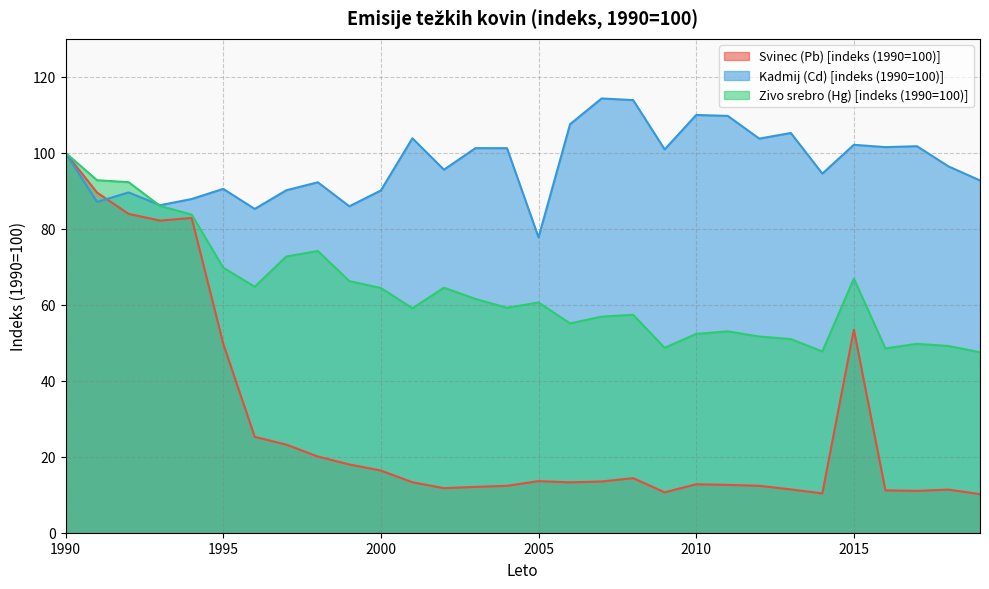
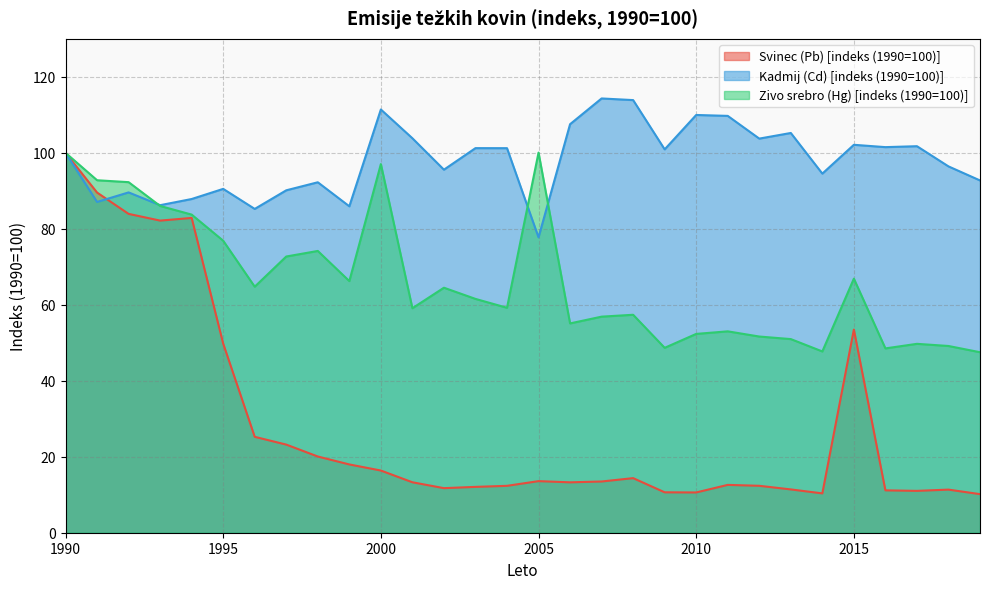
  {
    "Svinec (Pb) [indeks (1990=100)]": {
      "1995": 50,
      "2000": 16,
      "2005": 14,
-     "2010": 13,
+     "2010": 11,
      "2015": 53
    },
    "Kadmij (Cd) [indeks (1990=100)]": {
      "1995": 91,
-     "2000": 90,
+     "2000": 111,
      "2005": 78,
      "2010": 110,
      "2015": 102
    },
    "Zivo srebro (Hg) [indeks (1990=100)]": {
-     "1995": 70,
-     "2000": 64,
-     "2005": 61,
+     "1995": 77,
+     "2000": 97,
+     "2005": 100,
      "2010": 52,
      "2015": 67
    }
  }
